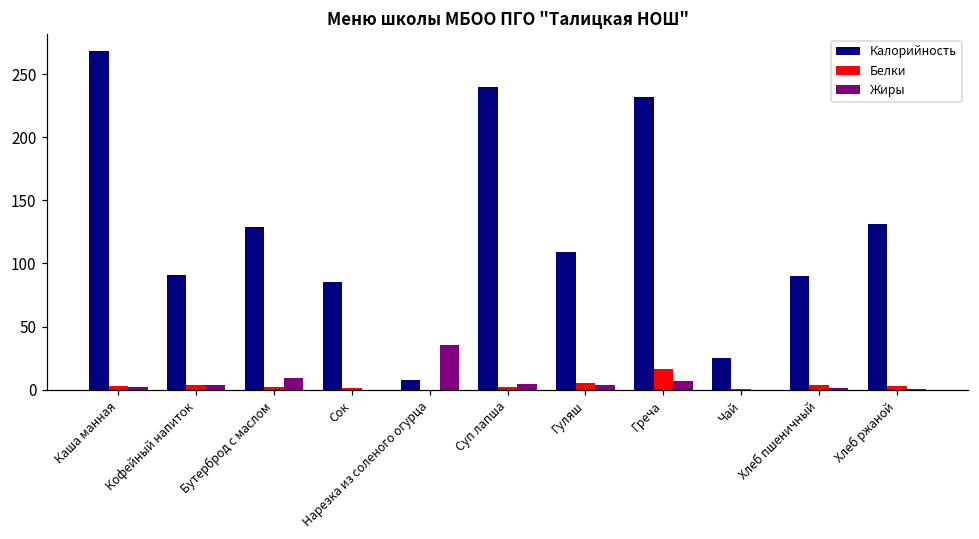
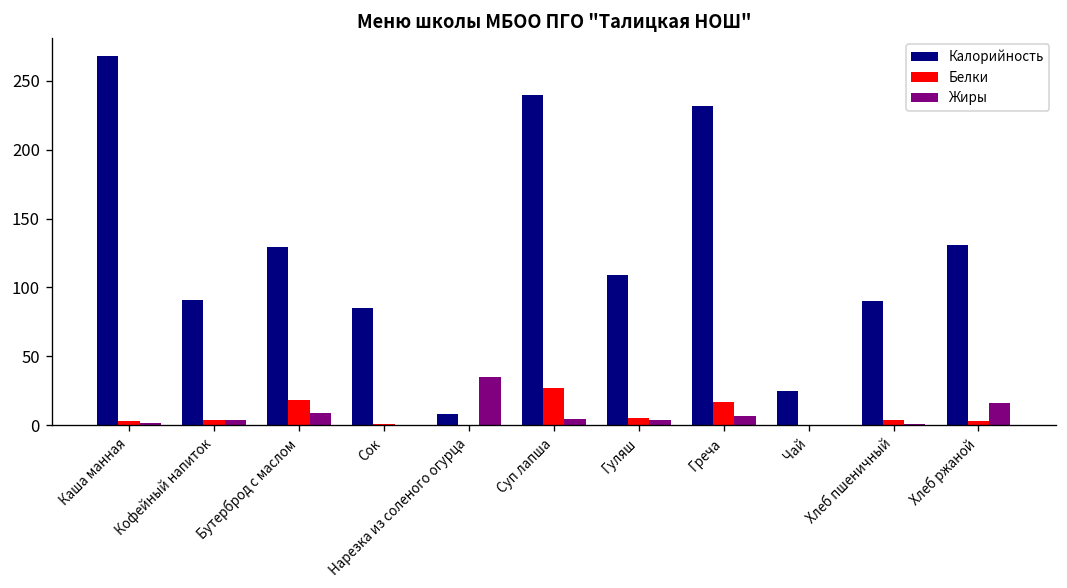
  {
    "Калорийность": {
      "Каша манная": 268,
      "Кофейный напиток": 91,
      "Бутерброд с маслом": 129,
      "Сок": 85,
      "Нарезка из соленого огурца": 8,
      "Суп лапша": 240,
      "Гуляш": 109,
      "Греча": 232,
      "Чай": 25,
      "Хлеб пшеничный": 90,
      "Хлеб ржаной": 131
    },
    "Белки": {
      "Каша манная": 3,
      "Кофейный напиток": 4,
-     "Бутерброд с маслом": 2,
+     "Бутерброд с маслом": 19,
      "Нарезка из соленого огурца": 0,
-     "Суп лапша": 2,
+     "Суп лапша": 27,
      "Гуляш": 5,
      "Греча": 17,
      "Хлеб пшеничный": 4,
      "Хлеб ржаной": 3
    },
    "Жиры": {
      "Кофейный напиток": 4,
      "Бутерброд с маслом": 9,
      "Сок": 0,
      "Нарезка из соленого огурца": 35,
      "Суп лапша": 5,
      "Гуляш": 4,
      "Греча": 7,
      "Чай": 0,
-     "Хлеб ржаной": 0
+     "Хлеб ржаной": 16
    }
  }
